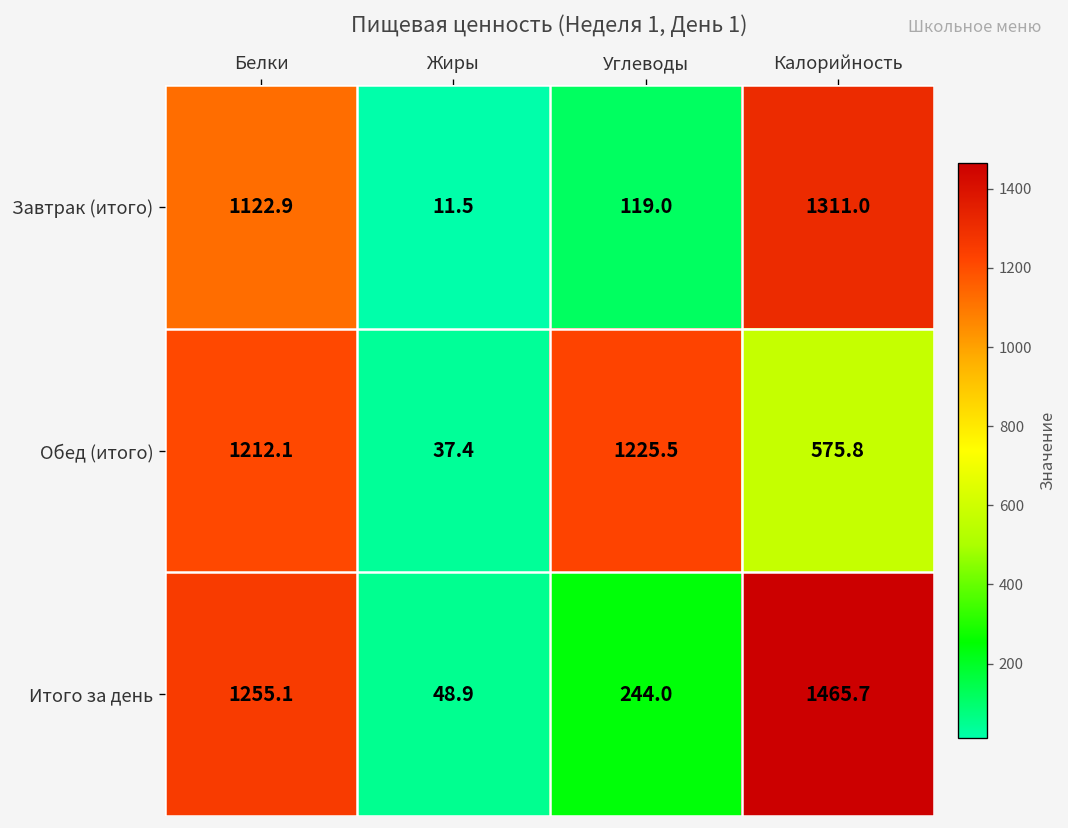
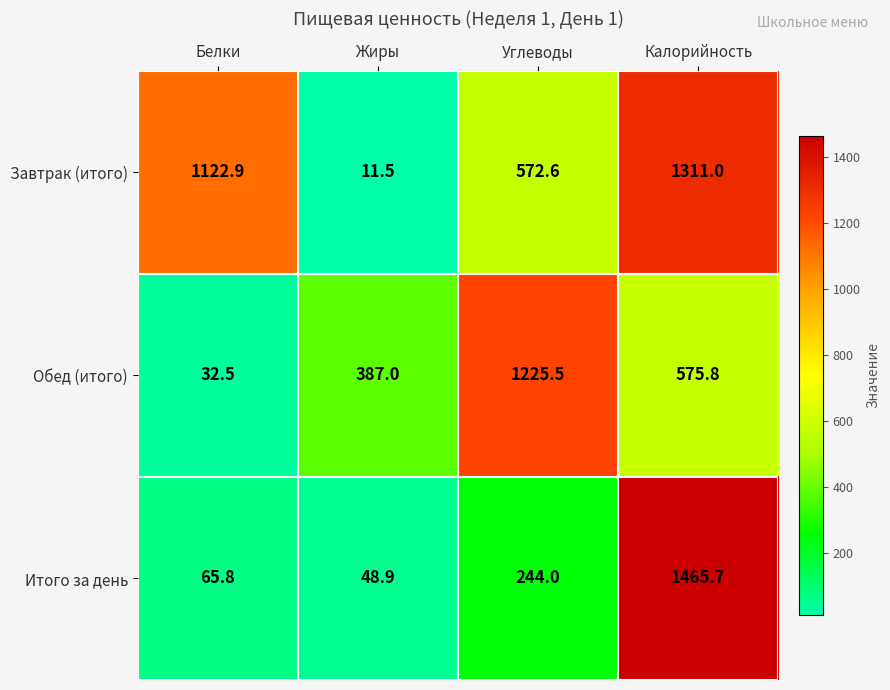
  {
    "Завтрак (итого)": {
      "Белки": 1122.9,
      "Жиры": 11.5,
-     "Углеводы": 119.0,
+     "Углеводы": 572.6,
      "Калорийность": 1311.0
    },
    "Обед (итого)": {
-     "Белки": 1212.1,
-     "Жиры": 37.4,
+     "Белки": 32.5,
+     "Жиры": 387.0,
      "Углеводы": 1225.5,
      "Калорийность": 575.8
    },
    "Итого за день": {
-     "Белки": 1255.1,
+     "Белки": 65.8,
      "Жиры": 48.9,
      "Углеводы": 244.0,
      "Калорийность": 1465.7
    }
  }
